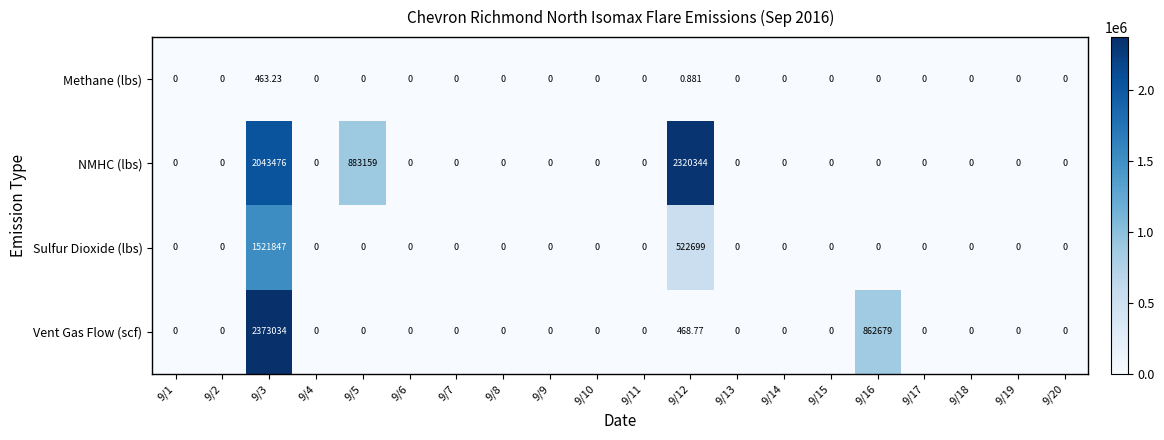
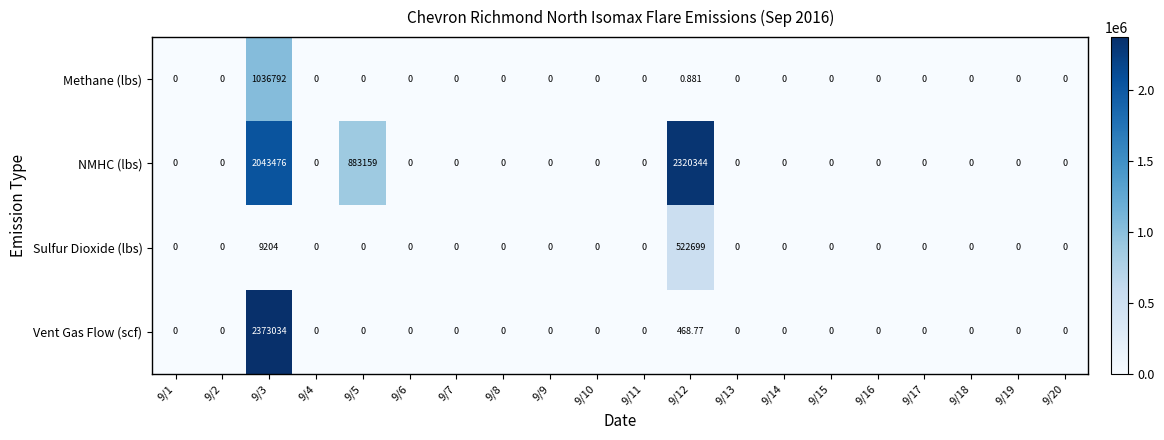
  {
    "Methane (lbs)": {
      "9/1": 0,
      "9/2": 0,
-     "9/3": 463.23,
+     "9/3": 1036792,
      "9/4": 0,
      "9/5": 0,
      "9/6": 0,
      "9/7": 0,
      "9/8": 0,
      "9/9": 0,
      "9/10": 0,
      "9/11": 0,
      "9/12": 0.881,
      "9/13": 0,
      "9/14": 0,
      "9/15": 0,
      "9/16": 0,
      "9/17": 0,
      "9/18": 0,
      "9/19": 0,
      "9/20": 0
    },
    "NMHC (lbs)": {
      "9/1": 0,
      "9/2": 0,
      "9/3": 2043476,
      "9/4": 0,
      "9/5": 883159,
      "9/6": 0,
      "9/7": 0,
      "9/8": 0,
      "9/9": 0,
      "9/10": 0,
      "9/11": 0,
      "9/12": 2320344,
      "9/13": 0,
      "9/14": 0,
      "9/15": 0,
      "9/16": 0,
      "9/17": 0,
      "9/18": 0,
      "9/19": 0,
      "9/20": 0
    },
    "Sulfur Dioxide (lbs)": {
      "9/1": 0,
      "9/2": 0,
-     "9/3": 1521847,
+     "9/3": 9204,
      "9/4": 0,
      "9/5": 0,
      "9/6": 0,
      "9/7": 0,
      "9/8": 0,
      "9/9": 0,
      "9/10": 0,
      "9/11": 0,
      "9/12": 522699,
      "9/13": 0,
      "9/14": 0,
      "9/15": 0,
      "9/16": 0,
      "9/17": 0,
      "9/18": 0,
      "9/19": 0,
      "9/20": 0
    },
    "Vent Gas Flow (scf)": {
      "9/1": 0,
      "9/2": 0,
      "9/3": 2373034,
      "9/4": 0,
      "9/5": 0,
      "9/6": 0,
      "9/7": 0,
      "9/8": 0,
      "9/9": 0,
      "9/10": 0,
      "9/11": 0,
      "9/12": 468.77,
      "9/13": 0,
      "9/14": 0,
      "9/15": 0,
-     "9/16": 862679,
+     "9/16": 0,
      "9/17": 0,
      "9/18": 0,
      "9/19": 0,
      "9/20": 0
    }
  }
